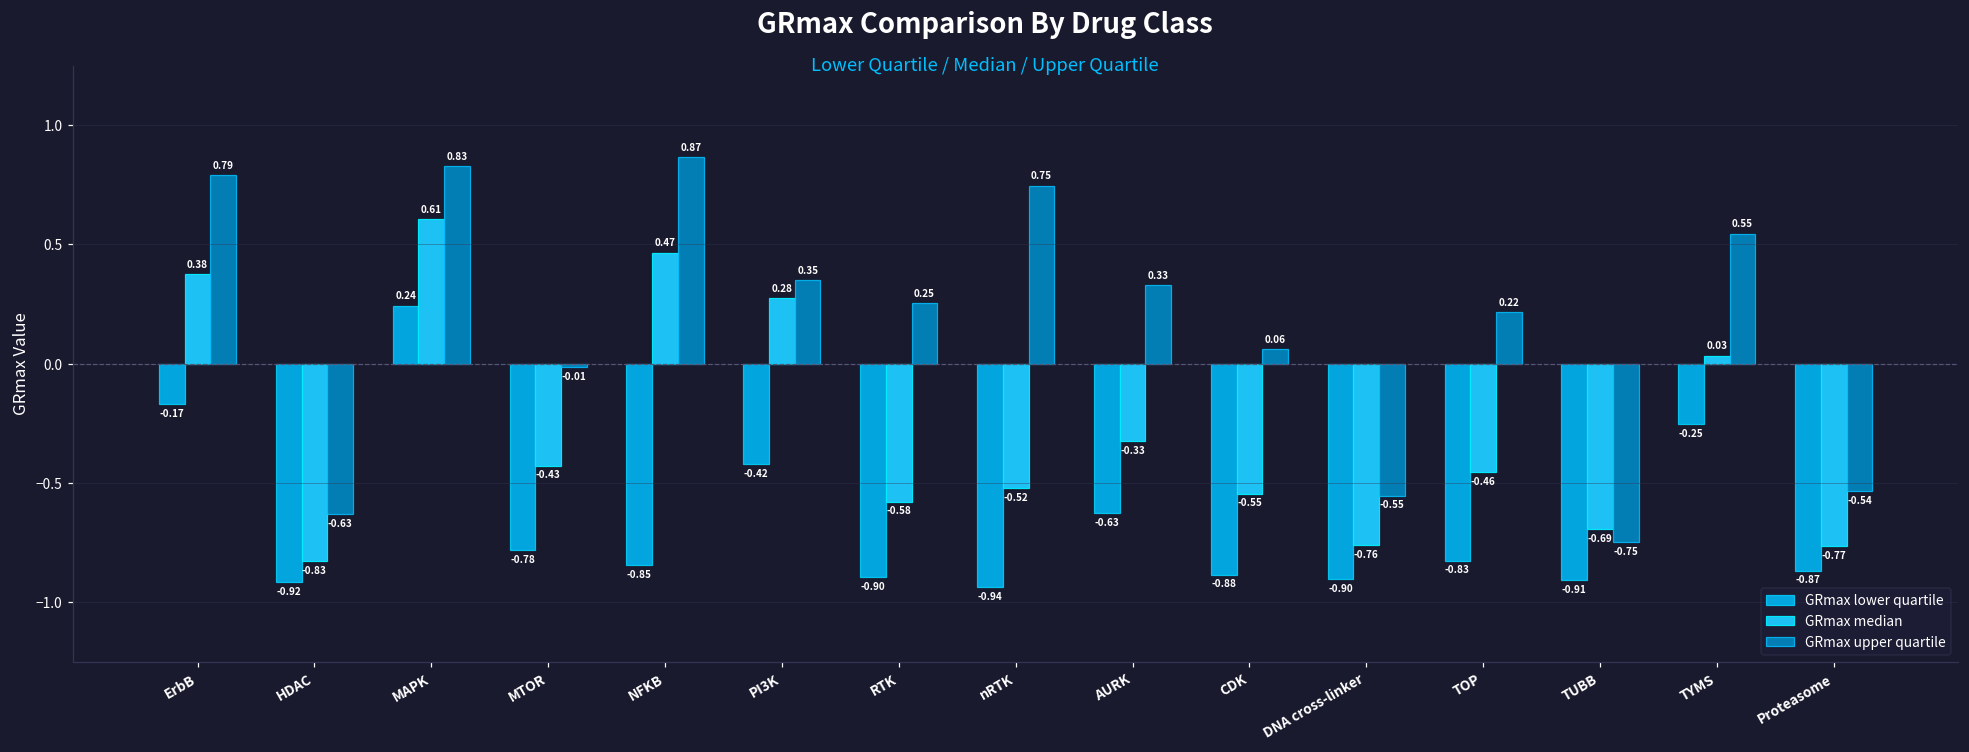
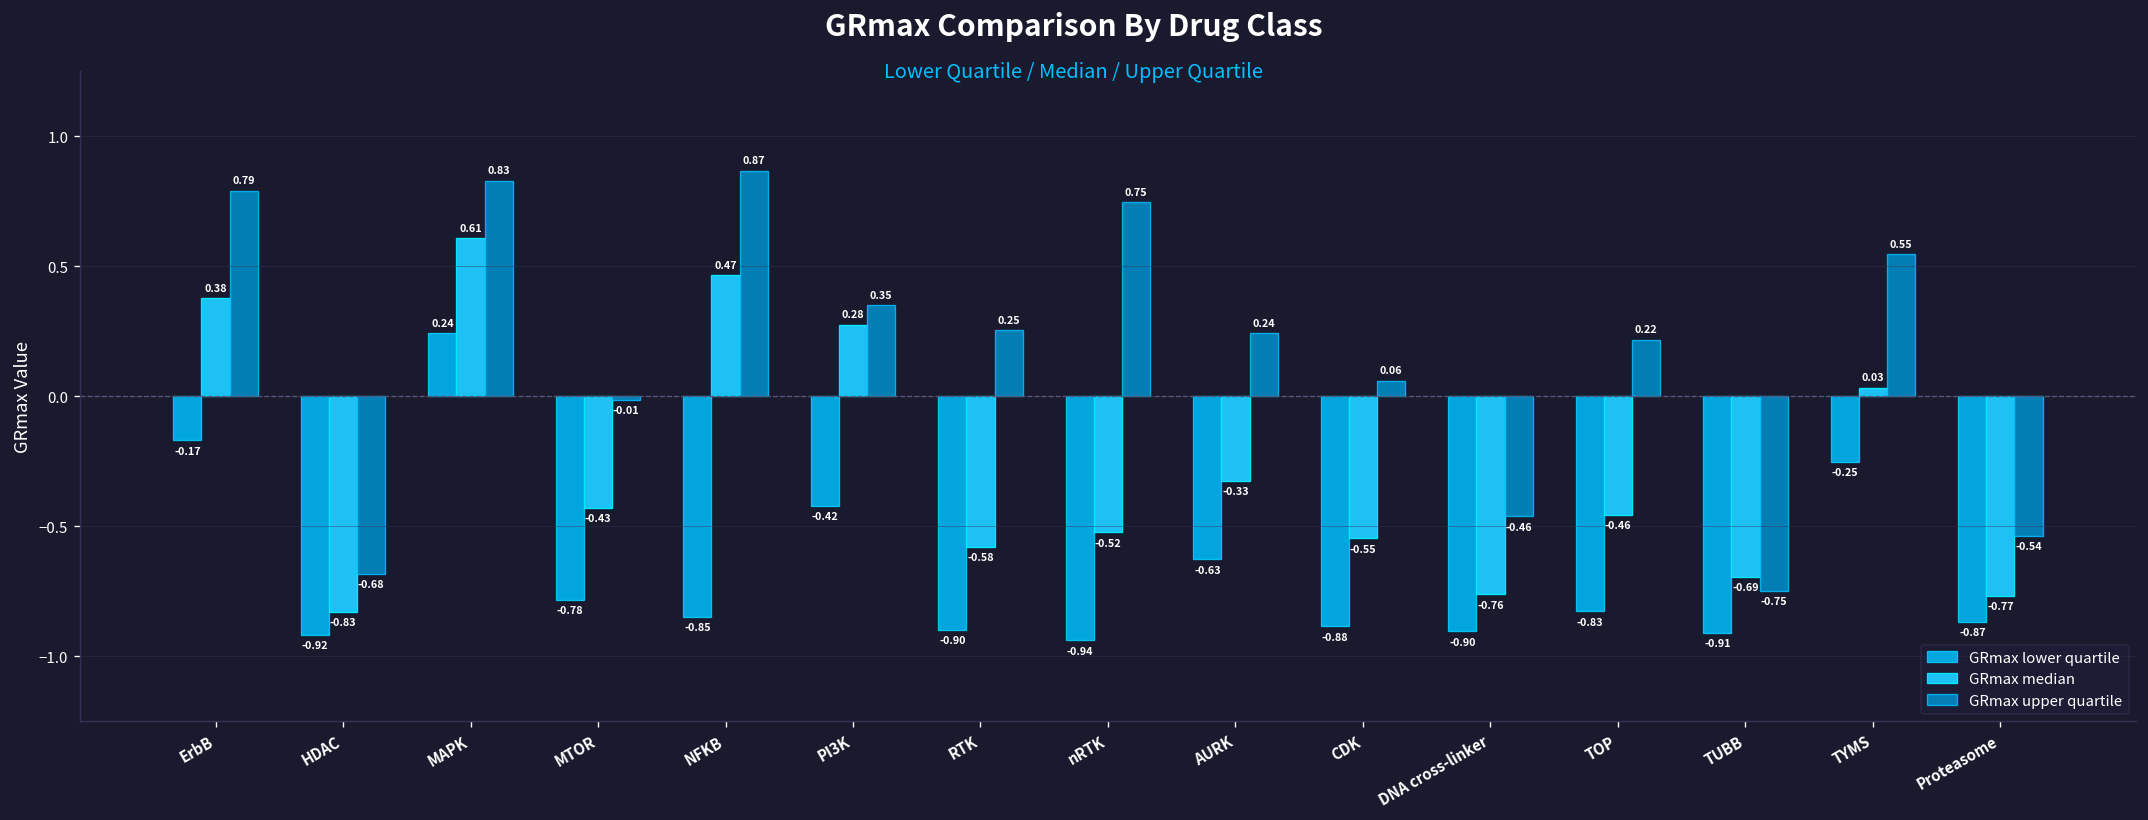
  {
    "GRmax upper quartile": {
      "ErbB": 0.79,
-     "HDAC": -0.63,
+     "HDAC": -0.68,
      "MAPK": 0.83,
      "MTOR": -0.01,
      "NFKB": 0.87,
      "PI3K": 0.35,
      "RTK": 0.25,
      "nRTK": 0.75,
-     "AURK": 0.33,
+     "AURK": 0.24,
      "CDK": 0.06,
-     "DNA cross-linker": -0.55,
+     "DNA cross-linker": -0.46,
      "TOP": 0.22,
      "TUBB": -0.75,
      "TYMS": 0.55,
      "Proteasome": -0.54
    }
  }
